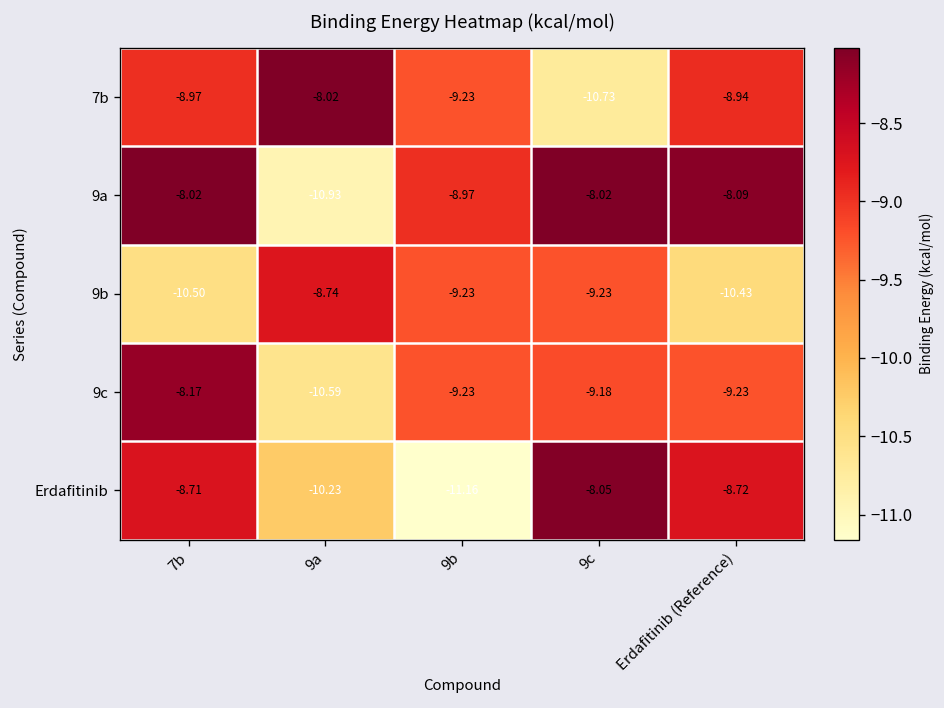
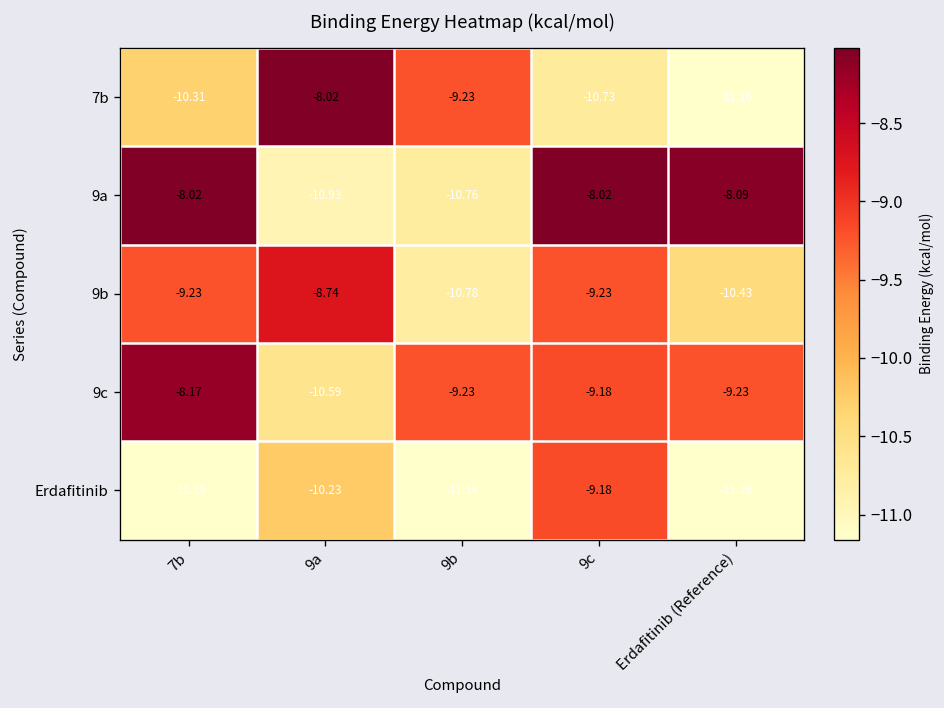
  {
    "7b": {
-     "7b": -8.97,
+     "7b": -10.31,
      "9a": -8.02,
      "9b": -9.23,
      "9c": -10.73,
-     "Erdafitinib (Reference)": -8.94
+     "Erdafitinib (Reference)": -11.16
    },
    "9a": {
      "7b": -8.02,
      "9a": -10.93,
-     "9b": -8.97,
+     "9b": -10.76,
      "9c": -8.02,
      "Erdafitinib (Reference)": -8.09
    },
    "9b": {
-     "7b": -10.50,
+     "7b": -9.23,
      "9a": -8.74,
-     "9b": -9.23,
+     "9b": -10.78,
      "9c": -9.23,
      "Erdafitinib (Reference)": -10.43
    },
    "9c": {
      "7b": -8.17,
      "9a": -10.59,
      "9b": -9.23,
      "9c": -9.18,
      "Erdafitinib (Reference)": -9.23
    },
    "Erdafitinib": {
-     "7b": -8.71,
+     "7b": -11.16,
      "9a": -10.23,
      "9b": -11.16,
-     "9c": -8.05,
-     "Erdafitinib (Reference)": -8.72
+     "9c": -9.18,
+     "Erdafitinib (Reference)": -11.16
    }
  }
